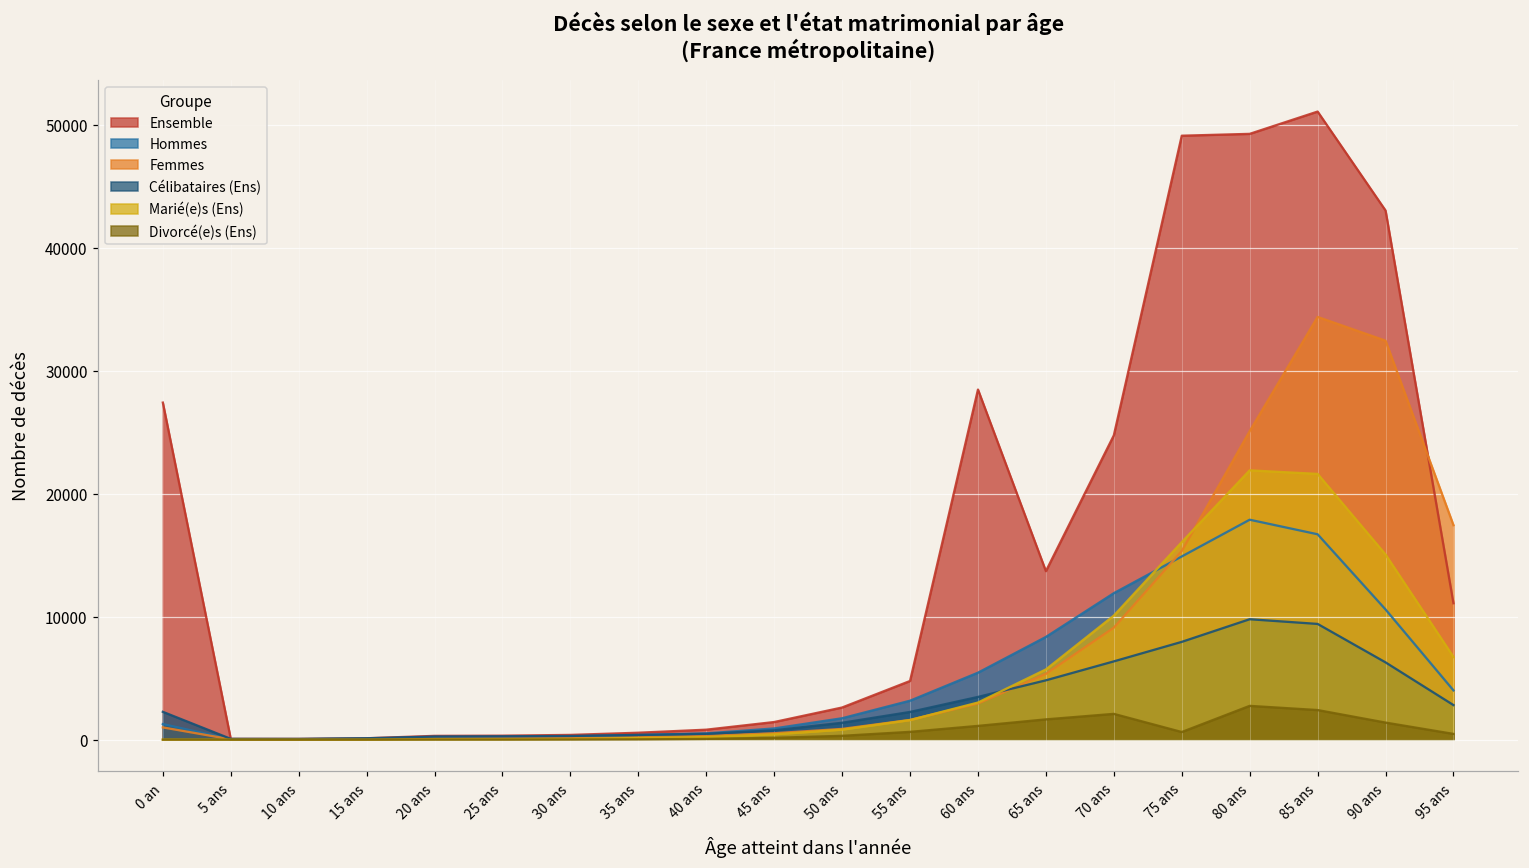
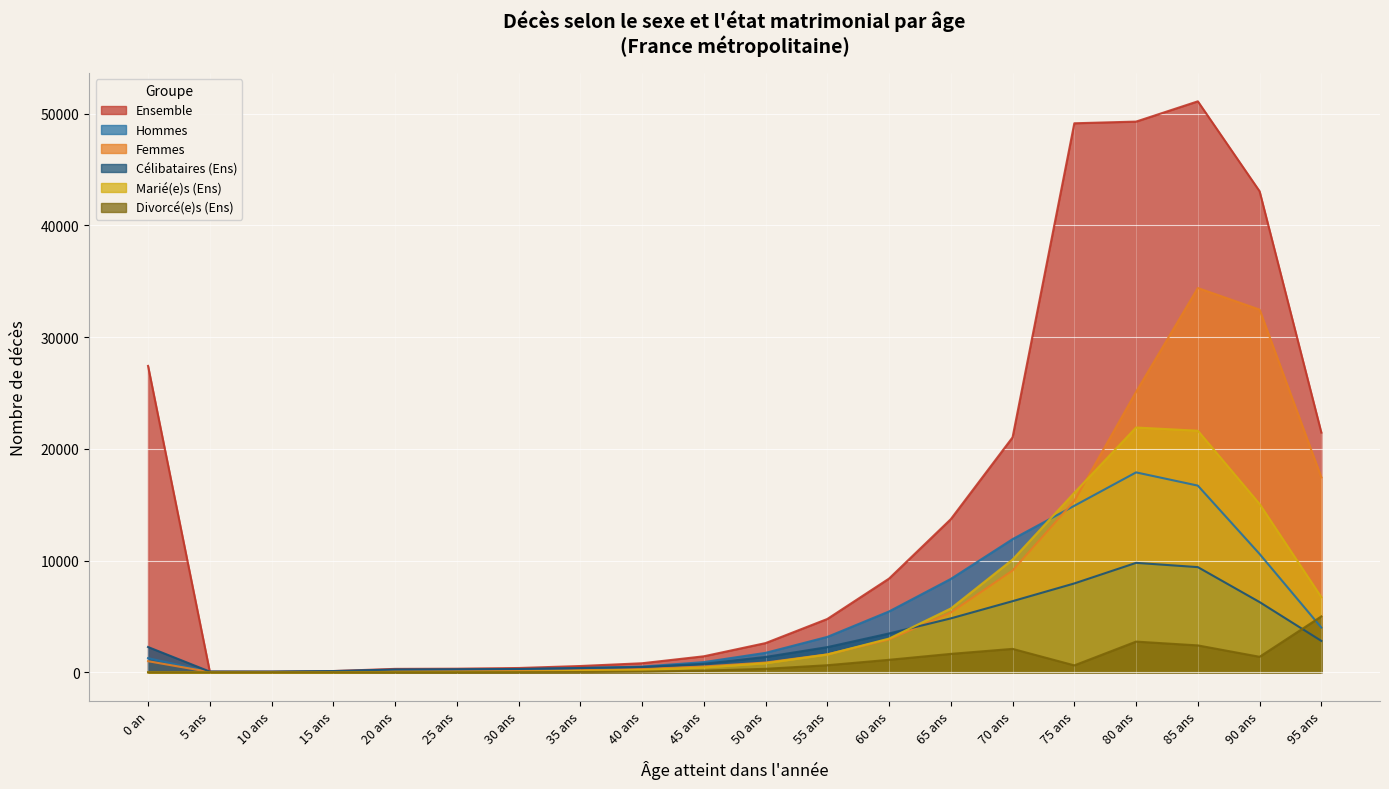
  {
    "Ensemble": {
      "0 an": 27400,
      "40 ans": 800,
      "45 ans": 1400,
      "50 ans": 2600,
      "55 ans": 4800,
-     "60 ans": 28500,
+     "60 ans": 8400,
      "65 ans": 13700,
-     "70 ans": 24800,
+     "70 ans": 21000,
      "75 ans": 49100,
      "80 ans": 49300,
      "85 ans": 51100,
      "90 ans": 43000,
-     "95 ans": 11100
+     "95 ans": 21500
    },
    "Divorcé(e)s (Ens)": {
      "45 ans": 100,
      "50 ans": 300,
      "55 ans": 600,
      "60 ans": 1100,
      "65 ans": 1600,
      "70 ans": 2100,
      "75 ans": 600,
      "80 ans": 2700,
      "85 ans": 2400,
      "90 ans": 1400,
-     "95 ans": 500
+     "95 ans": 5000
    }
  }
